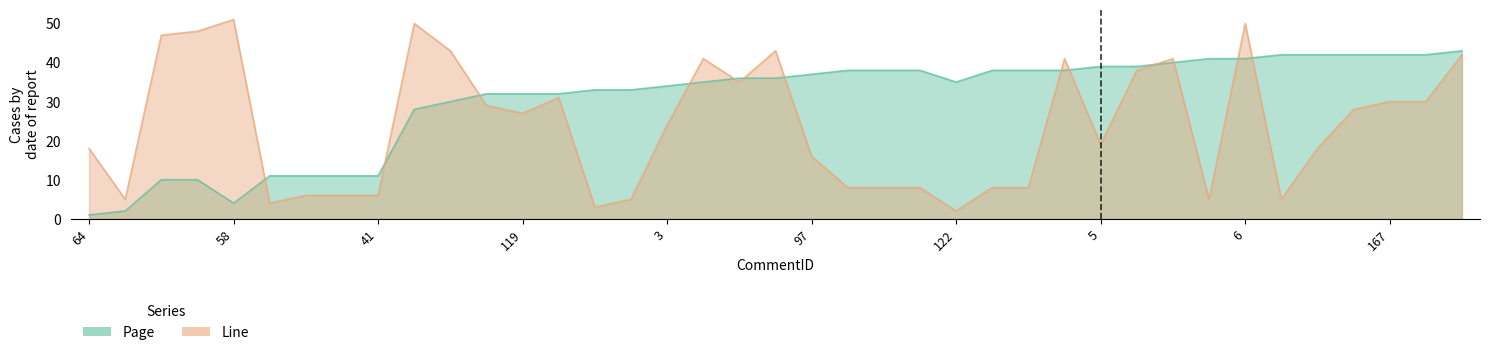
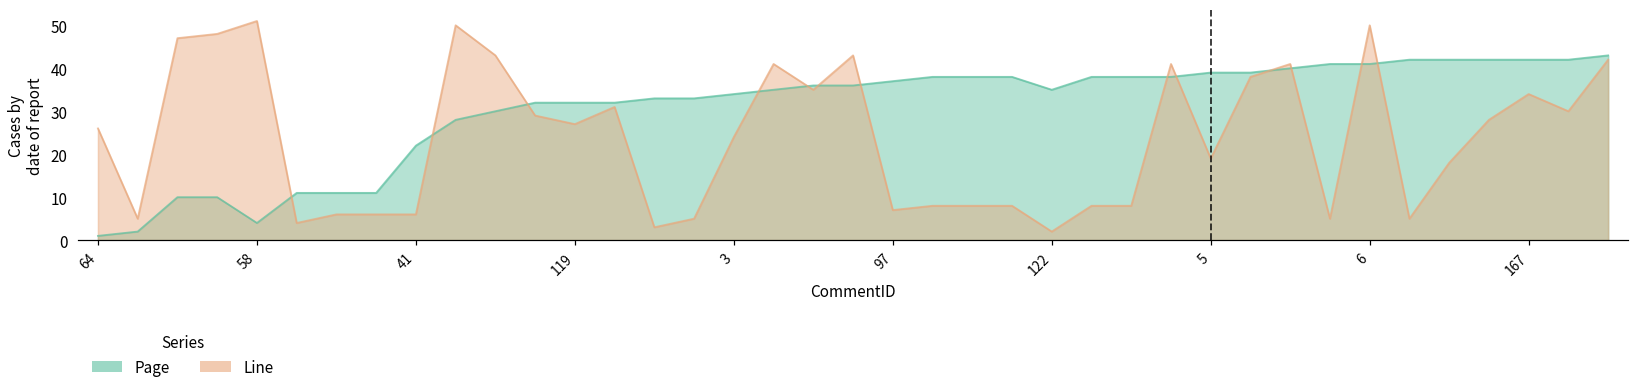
  {
    "Page": {
      "64": 1,
      "58": 4,
-     "41": 11,
+     "41": 22,
      "119": 32,
      "97": 37,
      "122": 35,
      "167": 42
    },
    "Line": {
-     "64": 18,
+     "64": 26,
      "58": 51,
      "41": 6,
      "119": 27,
-     "97": 16,
+     "97": 7,
      "122": 2,
-     "167": 30
+     "167": 34
    }
  }
